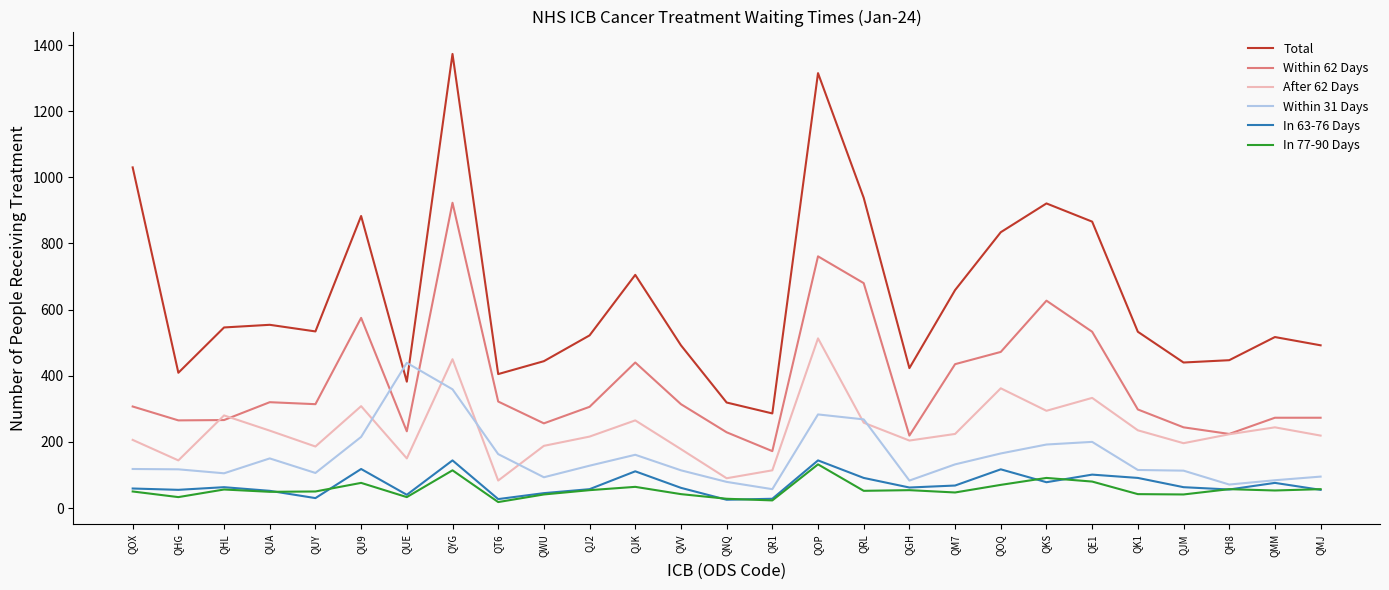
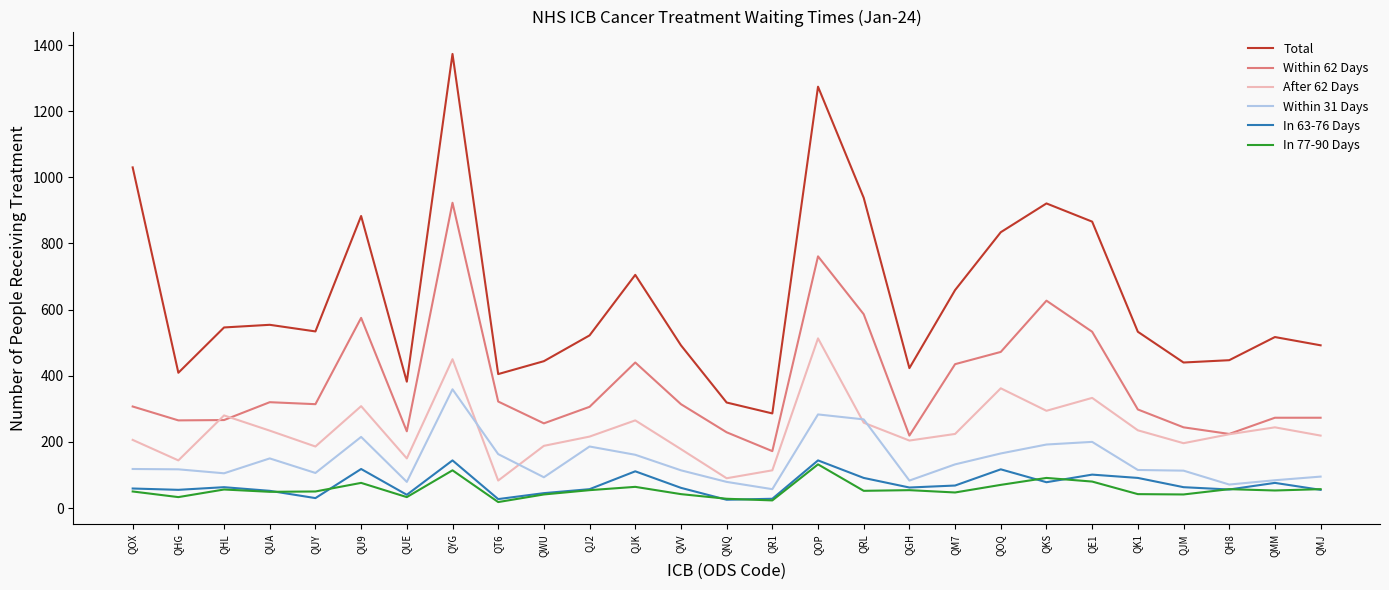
  {
    "Total": {
      "QOX": 1030,
      "QHG": 410,
      "QHL": 550,
      "QUA": 550,
      "QUY": 530,
      "QU9": 880,
      "QUE": 380,
      "QYG": 1370,
      "QT6": 410,
      "QWU": 440,
      "QJ2": 520,
      "QJK": 710,
      "QVV": 490,
      "QNQ": 320,
      "QR1": 290,
-     "QOP": 1320,
+     "QOP": 1270,
      "QRL": 940,
      "QGH": 420,
      "QM7": 660,
      "QOQ": 830,
      "QKS": 920,
      "QE1": 870,
      "QK1": 530,
      "QJM": 440,
      "QH8": 450,
      "QMM": 520,
      "QMJ": 490
    },
    "Within 62 Days": {
      "QOX": 310,
      "QHG": 270,
      "QHL": 270,
      "QUA": 320,
      "QUY": 310,
      "QU9": 580,
      "QUE": 230,
      "QYG": 920,
      "QT6": 320,
      "QWU": 260,
      "QJ2": 310,
      "QJK": 440,
      "QVV": 310,
      "QNQ": 230,
      "QR1": 170,
      "QOP": 760,
-     "QRL": 680,
+     "QRL": 590,
      "QGH": 220,
      "QM7": 440,
      "QOQ": 470,
      "QKS": 630,
      "QE1": 530,
      "QK1": 300,
      "QJM": 240,
      "QMM": 270,
      "QMJ": 270
    },
    "After 62 Days": {
      "QOX": 210,
      "QHG": 140,
      "QHL": 280,
      "QUA": 230,
      "QUY": 190,
      "QU9": 310,
      "QUE": 150,
      "QYG": 450,
      "QT6": 80,
      "QWU": 190,
      "QJ2": 220,
      "QJK": 270,
      "QVV": 180,
      "QNQ": 90,
      "QR1": 110,
      "QOP": 510,
      "QRL": 260,
      "QGH": 200,
      "QM7": 220,
      "QOQ": 360,
      "QKS": 290,
      "QE1": 330,
      "QK1": 240,
      "QJM": 200,
      "QMM": 240,
      "QMJ": 220
    },
    "Within 31 Days": {
      "QOX": 120,
      "QHG": 120,
      "QHL": 110,
      "QUA": 150,
      "QUY": 110,
      "QU9": 220,
-     "QUE": 440,
+     "QUE": 80,
      "QYG": 360,
      "QT6": 160,
      "QWU": 90,
-     "QJ2": 130,
+     "QJ2": 190,
      "QJK": 160,
      "QVV": 110,
      "QNQ": 80,
      "QR1": 60,
      "QOP": 280,
      "QRL": 270,
      "QGH": 80,
      "QM7": 130,
      "QOQ": 170,
      "QKS": 190,
      "QE1": 200,
      "QK1": 120,
      "QJM": 110,
      "QH8": 70,
      "QMM": 80,
      "QMJ": 100
    },
    "In 63-76 Days": {
      "QOX": 60,
      "QHG": 60,
      "QUY": 30,
      "QU9": 120,
      "QYG": 140,
      "QT6": 30,
      "QJK": 110,
      "QVV": 60,
      "QOP": 140,
      "QRL": 90,
      "QGH": 60,
      "QM7": 70,
      "QOQ": 120,
      "QKS": 80,
      "QE1": 100,
      "QK1": 90,
      "QJM": 60,
      "QMM": 80
    },
    "In 77-90 Days": {
      "QOX": 50,
      "QHG": 30,
      "QUY": 50,
      "QU9": 80,
      "QYG": 110,
      "QT6": 20,
      "QJK": 60,
      "QVV": 40,
      "QOP": 130,
      "QRL": 50,
      "QGH": 50,
      "QM7": 50,
      "QOQ": 70,
      "QKS": 90,
      "QE1": 80,
      "QK1": 40,
      "QJM": 40,
      "QMM": 50
    }
  }
